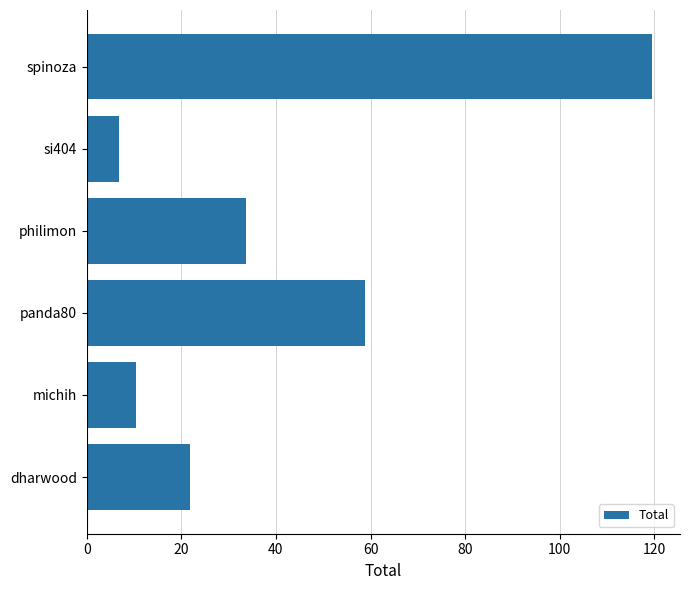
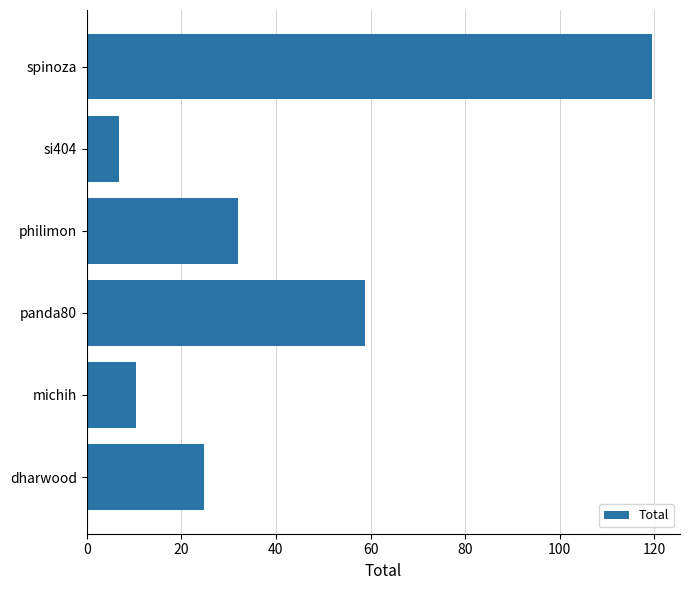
  {
    "spinoza": 119,
    "si404": 7,
-   "philimon": 34,
+   "philimon": 32,
    "panda80": 59,
    "michih": 10,
-   "dharwood": 22
+   "dharwood": 25
  }
